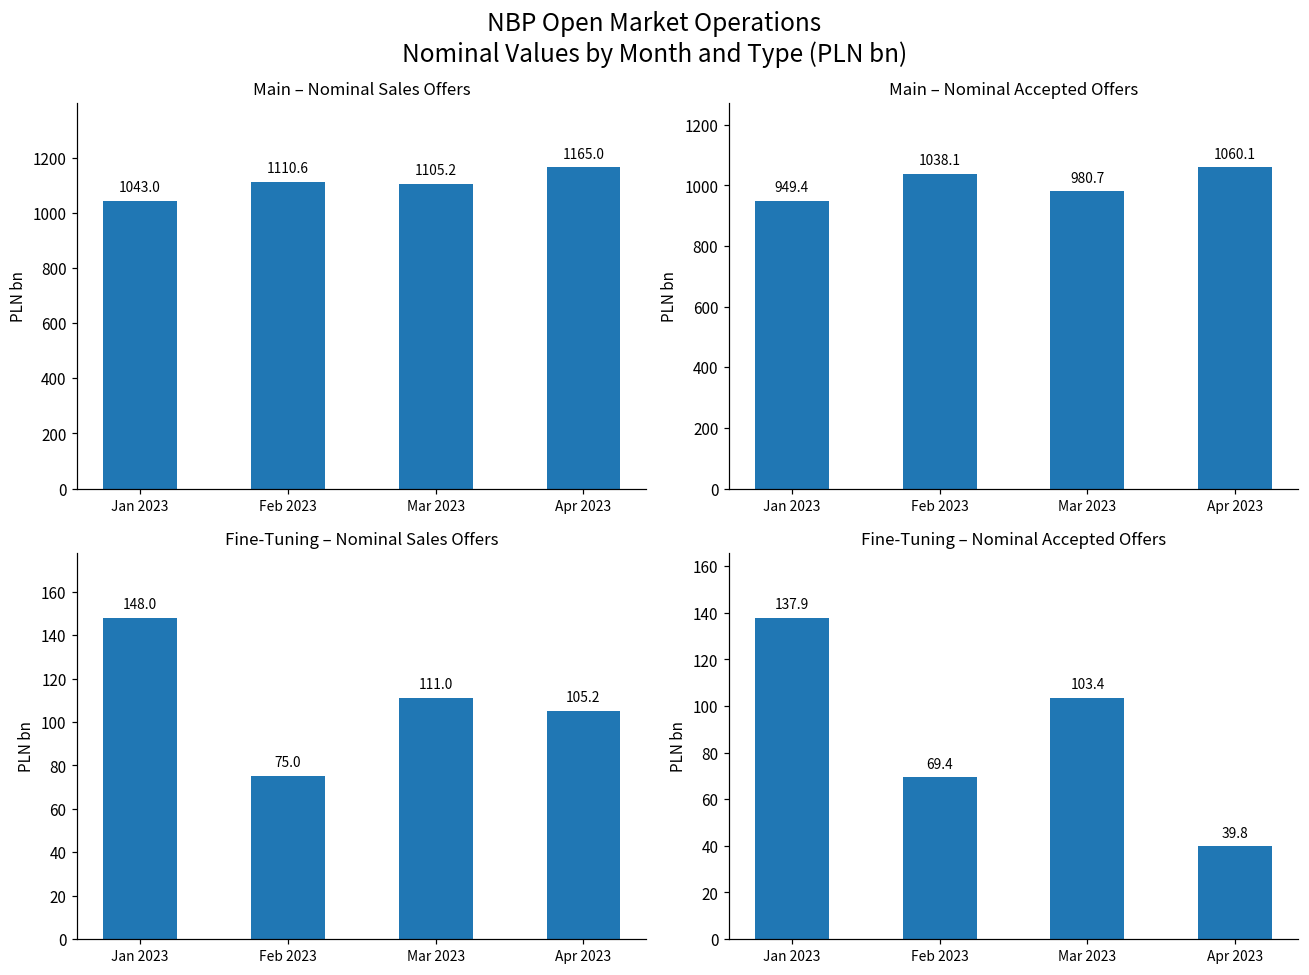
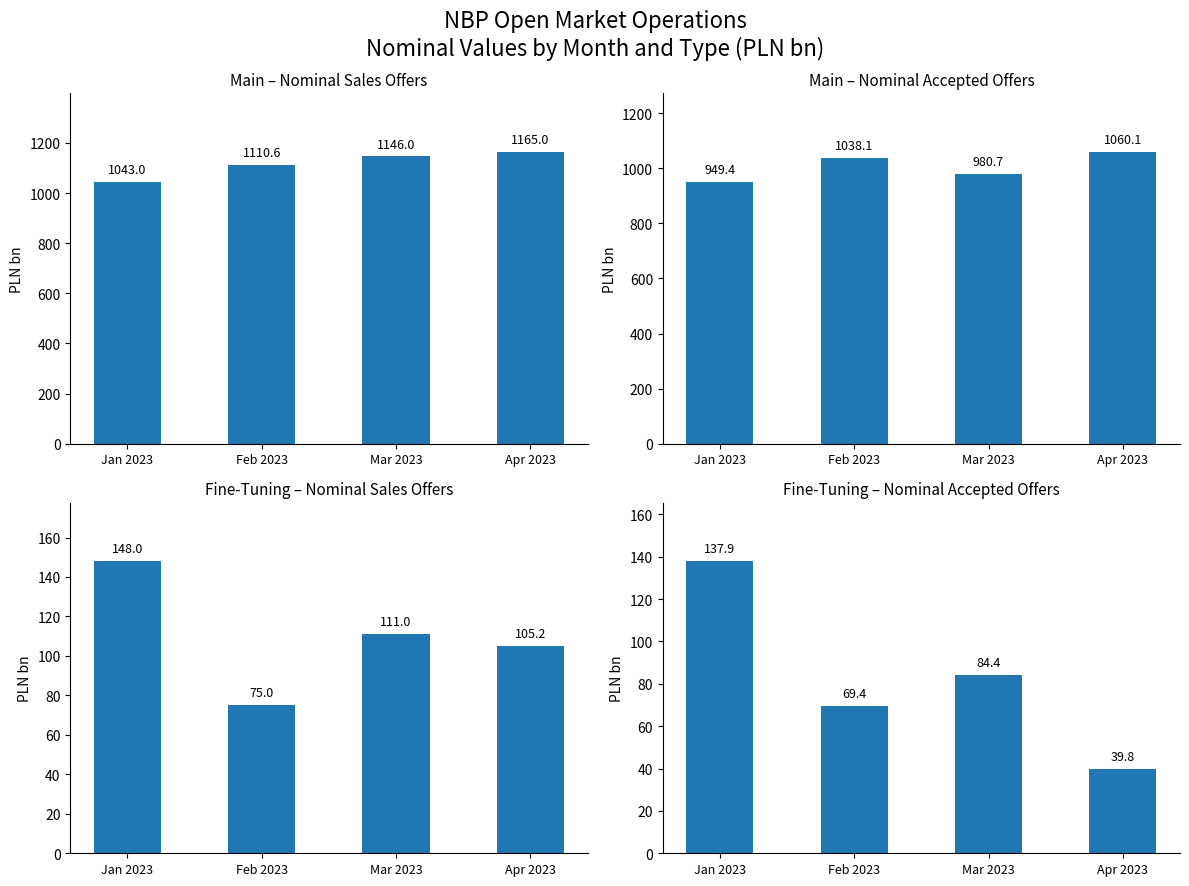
  {
    "Main – Nominal Sales Offers": {
      "Jan 2023": 1043.0,
      "Feb 2023": 1110.6,
-     "Mar 2023": 1105.2,
+     "Mar 2023": 1146.0,
      "Apr 2023": 1165.0
    },
    "Main – Nominal Accepted Offers": {
      "Jan 2023": 949.4,
      "Feb 2023": 1038.1,
      "Mar 2023": 980.7,
      "Apr 2023": 1060.1
    },
    "Fine-Tuning – Nominal Sales Offers": {
      "Jan 2023": 148.0,
      "Feb 2023": 75.0,
      "Mar 2023": 111.0,
      "Apr 2023": 105.2
    },
    "Fine-Tuning – Nominal Accepted Offers": {
      "Jan 2023": 137.9,
      "Feb 2023": 69.4,
-     "Mar 2023": 103.4,
+     "Mar 2023": 84.4,
      "Apr 2023": 39.8
    }
  }
